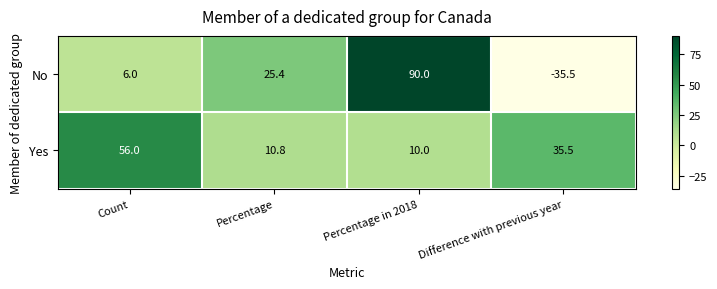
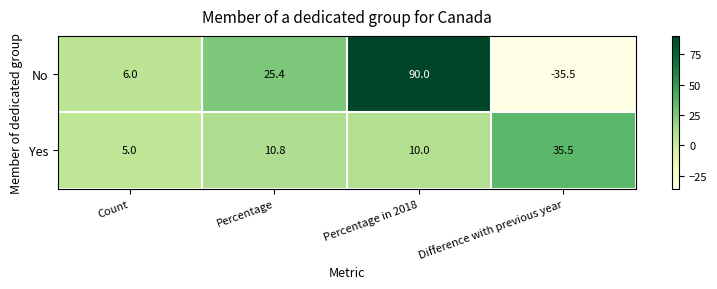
  {
    "No": {
      "Count": 6.0,
      "Percentage": 25.4,
      "Percentage in 2018": 90.0,
      "Difference with previous year": -35.5
    },
    "Yes": {
-     "Count": 56.0,
+     "Count": 5.0,
      "Percentage": 10.8,
      "Percentage in 2018": 10.0,
      "Difference with previous year": 35.5
    }
  }
